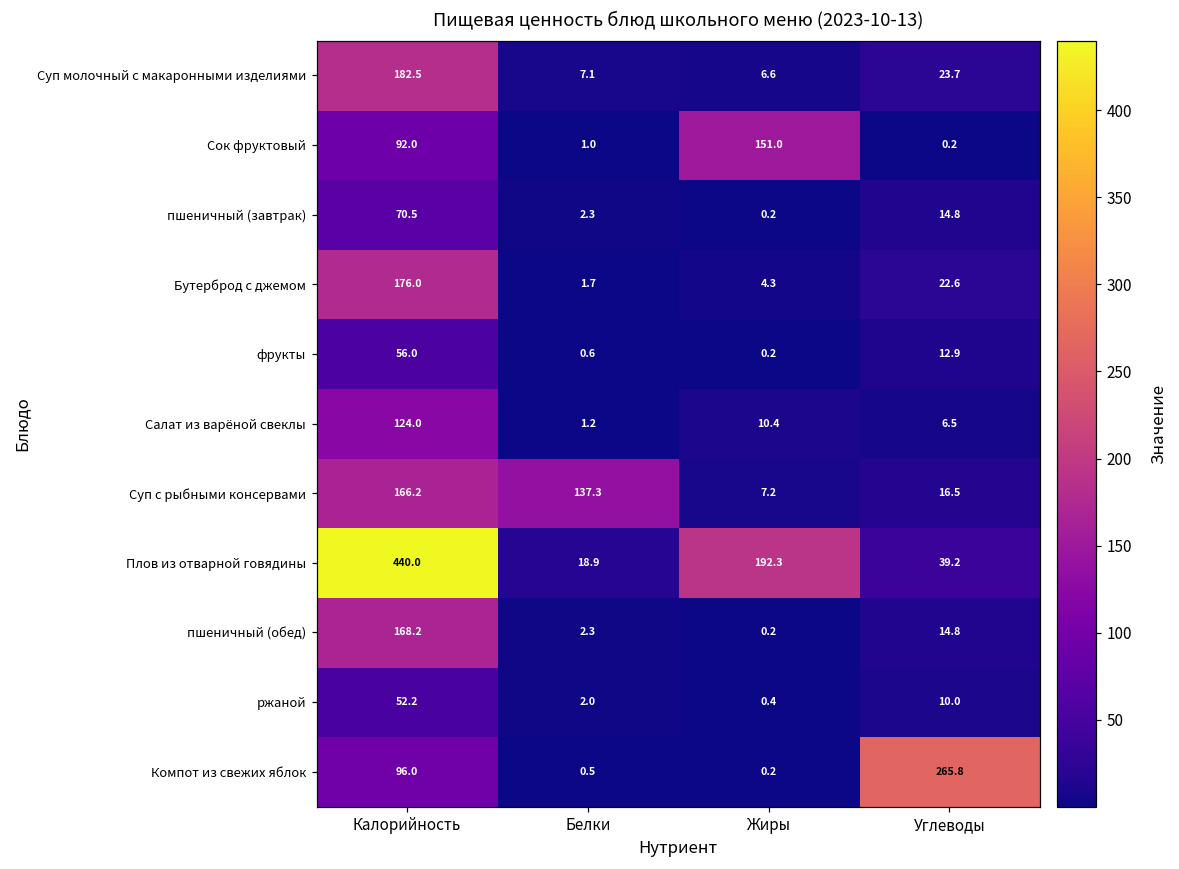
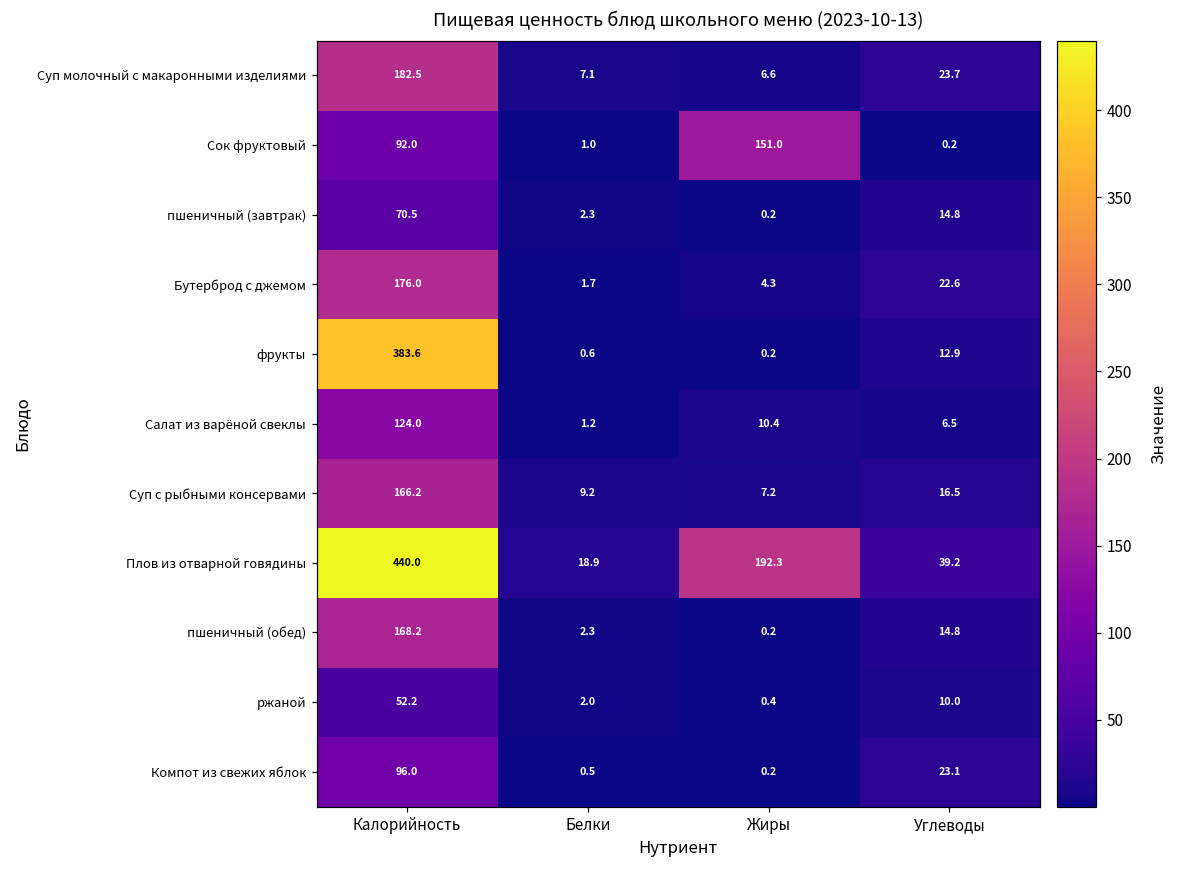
  {
    "Суп молочный с макаронными изделиями": {
      "Калорийность": 182.5,
      "Белки": 7.1,
      "Жиры": 6.6,
      "Углеводы": 23.7
    },
    "Сок фруктовый": {
      "Калорийность": 92.0,
      "Белки": 1.0,
      "Жиры": 151.0,
      "Углеводы": 0.2
    },
    "пшеничный (завтрак)": {
      "Калорийность": 70.5,
      "Белки": 2.3,
      "Жиры": 0.2,
      "Углеводы": 14.8
    },
    "Бутерброд с джемом": {
      "Калорийность": 176.0,
      "Белки": 1.7,
      "Жиры": 4.3,
      "Углеводы": 22.6
    },
    "фрукты": {
-     "Калорийность": 56.0,
+     "Калорийность": 383.6,
      "Белки": 0.6,
      "Жиры": 0.2,
      "Углеводы": 12.9
    },
    "Салат из варёной свеклы": {
      "Калорийность": 124.0,
      "Белки": 1.2,
      "Жиры": 10.4,
      "Углеводы": 6.5
    },
    "Суп с рыбными консервами": {
      "Калорийность": 166.2,
-     "Белки": 137.3,
+     "Белки": 9.2,
      "Жиры": 7.2,
      "Углеводы": 16.5
    },
    "Плов из отварной говядины": {
      "Калорийность": 440.0,
      "Белки": 18.9,
      "Жиры": 192.3,
      "Углеводы": 39.2
    },
    "пшеничный (обед)": {
      "Калорийность": 168.2,
      "Белки": 2.3,
      "Жиры": 0.2,
      "Углеводы": 14.8
    },
    "ржаной": {
      "Калорийность": 52.2,
      "Белки": 2.0,
      "Жиры": 0.4,
      "Углеводы": 10.0
    },
    "Компот из свежих яблок": {
      "Калорийность": 96.0,
      "Белки": 0.5,
      "Жиры": 0.2,
-     "Углеводы": 265.8
+     "Углеводы": 23.1
    }
  }
